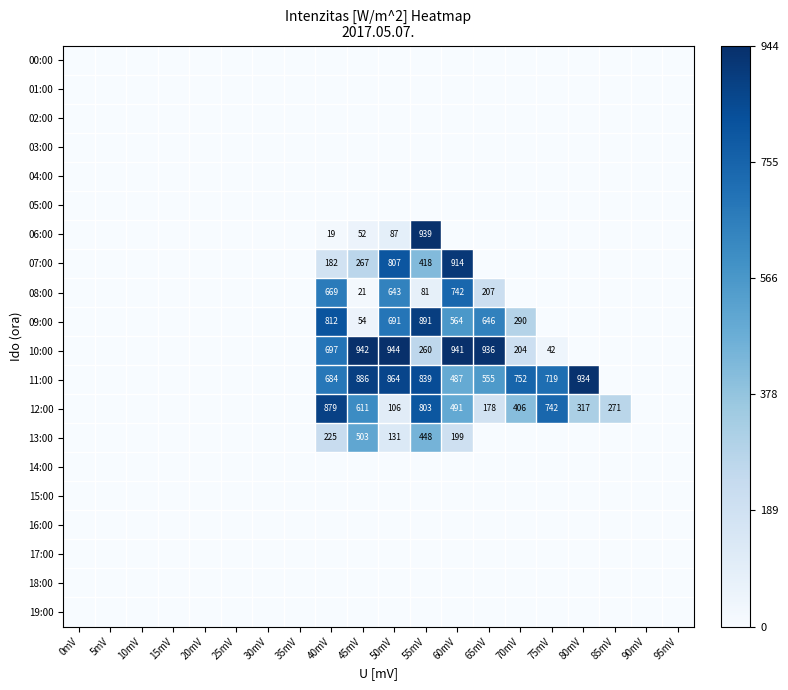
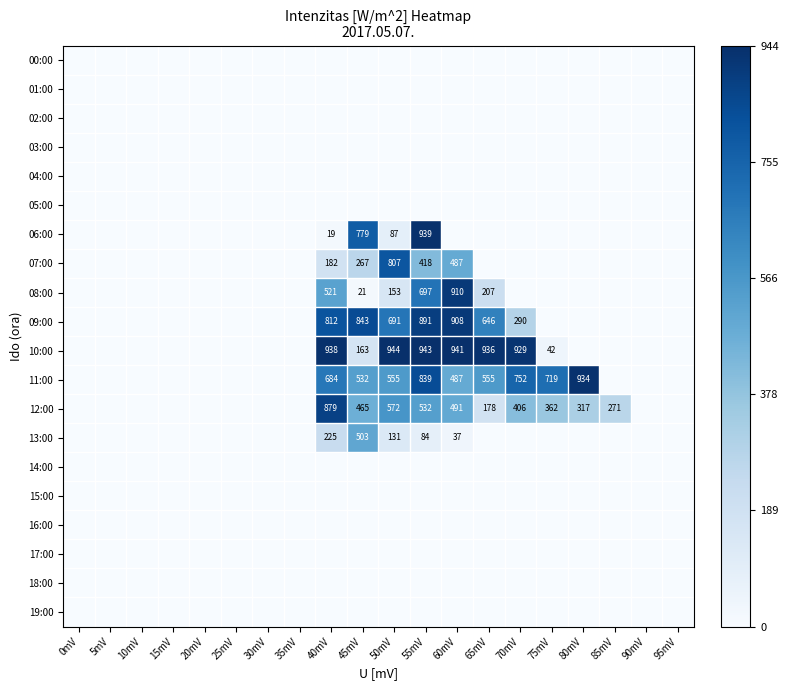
  {
    "06:00": {
      "40mV": 19,
-     "45mV": 52,
+     "45mV": 779,
      "50mV": 87,
      "55mV": 939
    },
    "07:00": {
      "40mV": 182,
      "45mV": 267,
      "50mV": 807,
      "55mV": 418,
-     "60mV": 914
+     "60mV": 487
    },
    "08:00": {
-     "40mV": 669,
+     "40mV": 521,
      "45mV": 21,
-     "50mV": 643,
-     "55mV": 81,
-     "60mV": 742,
+     "50mV": 153,
+     "55mV": 697,
+     "60mV": 910,
      "65mV": 207
    },
    "09:00": {
      "40mV": 812,
-     "45mV": 54,
+     "45mV": 843,
      "50mV": 691,
      "55mV": 891,
-     "60mV": 564,
+     "60mV": 908,
      "65mV": 646,
      "70mV": 290
    },
    "10:00": {
-     "40mV": 697,
-     "45mV": 942,
+     "40mV": 938,
+     "45mV": 163,
      "50mV": 944,
-     "55mV": 260,
+     "55mV": 943,
      "60mV": 941,
      "65mV": 936,
-     "70mV": 204,
+     "70mV": 929,
      "75mV": 42
    },
    "11:00": {
      "40mV": 684,
-     "45mV": 886,
-     "50mV": 864,
+     "45mV": 532,
+     "50mV": 555,
      "55mV": 839,
      "60mV": 487,
      "65mV": 555,
      "70mV": 752,
      "75mV": 719,
      "80mV": 934
    },
    "12:00": {
      "40mV": 879,
-     "45mV": 611,
-     "50mV": 106,
-     "55mV": 803,
+     "45mV": 465,
+     "50mV": 572,
+     "55mV": 532,
      "60mV": 491,
      "65mV": 178,
      "70mV": 406,
-     "75mV": 742,
+     "75mV": 362,
      "80mV": 317,
      "85mV": 271
    },
    "13:00": {
      "40mV": 225,
      "45mV": 503,
      "50mV": 131,
-     "55mV": 448,
-     "60mV": 199
+     "55mV": 84,
+     "60mV": 37
    }
  }
